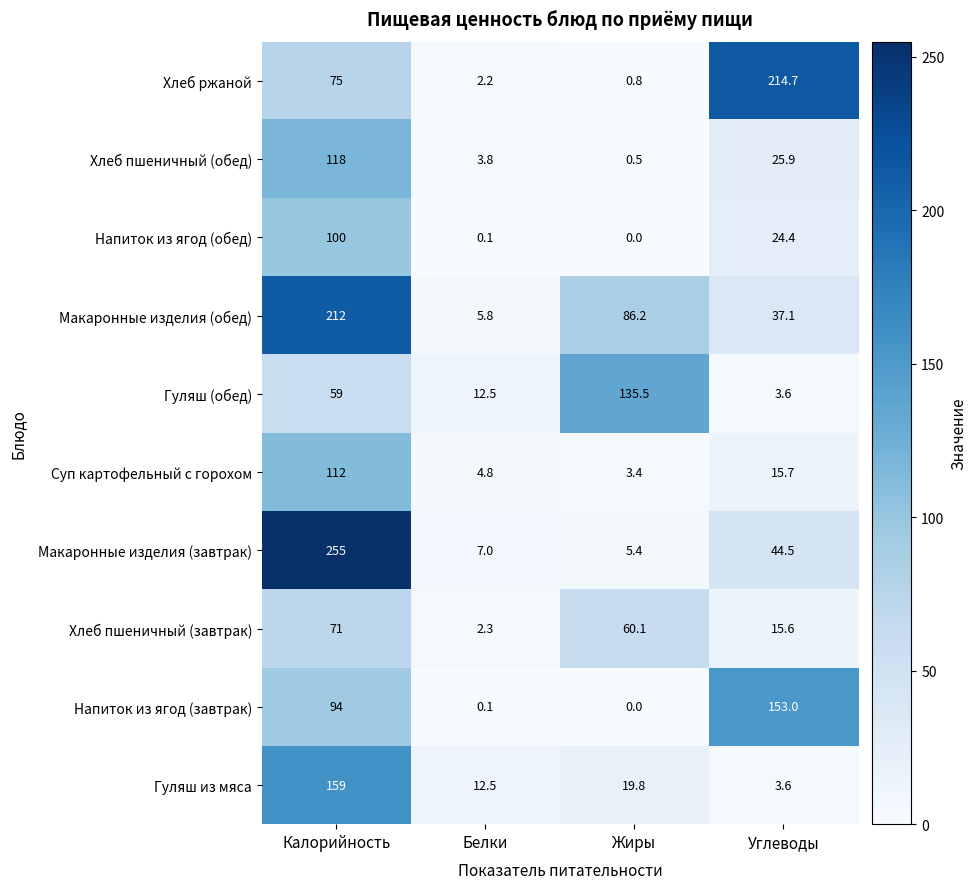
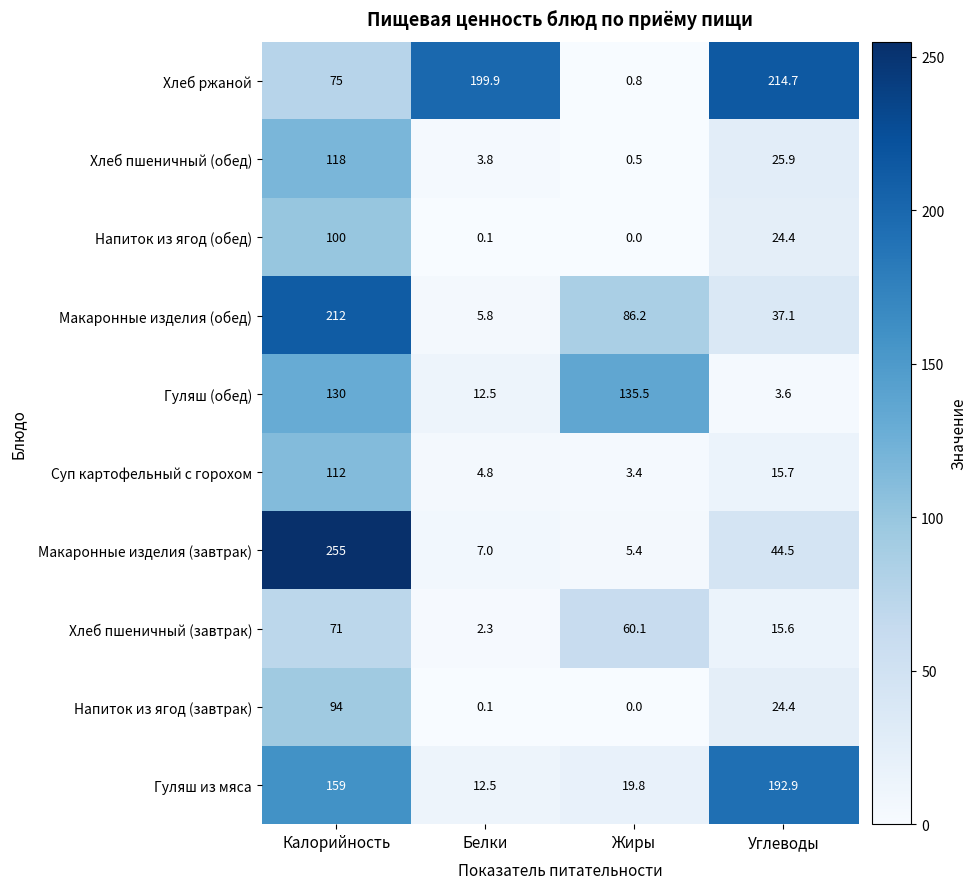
  {
    "Хлеб ржаной": {
      "Калорийность": 75,
-     "Белки": 2.2,
+     "Белки": 199.9,
      "Жиры": 0.8,
      "Углеводы": 214.7
    },
    "Хлеб пшеничный (обед)": {
      "Калорийность": 118,
      "Белки": 3.8,
      "Жиры": 0.5,
      "Углеводы": 25.9
    },
    "Напиток из ягод (обед)": {
      "Калорийность": 100,
      "Белки": 0.1,
      "Жиры": 0.0,
      "Углеводы": 24.4
    },
    "Макаронные изделия (обед)": {
      "Калорийность": 212,
      "Белки": 5.8,
      "Жиры": 86.2,
      "Углеводы": 37.1
    },
    "Гуляш (обед)": {
-     "Калорийность": 59,
+     "Калорийность": 130,
      "Белки": 12.5,
      "Жиры": 135.5,
      "Углеводы": 3.6
    },
    "Суп картофельный с горохом": {
      "Калорийность": 112,
      "Белки": 4.8,
      "Жиры": 3.4,
      "Углеводы": 15.7
    },
    "Макаронные изделия (завтрак)": {
      "Калорийность": 255,
      "Белки": 7.0,
      "Жиры": 5.4,
      "Углеводы": 44.5
    },
    "Хлеб пшеничный (завтрак)": {
      "Калорийность": 71,
      "Белки": 2.3,
      "Жиры": 60.1,
      "Углеводы": 15.6
    },
    "Напиток из ягод (завтрак)": {
      "Калорийность": 94,
      "Белки": 0.1,
      "Жиры": 0.0,
-     "Углеводы": 153.0
+     "Углеводы": 24.4
    },
    "Гуляш из мяса": {
      "Калорийность": 159,
      "Белки": 12.5,
      "Жиры": 19.8,
-     "Углеводы": 3.6
+     "Углеводы": 192.9
    }
  }
